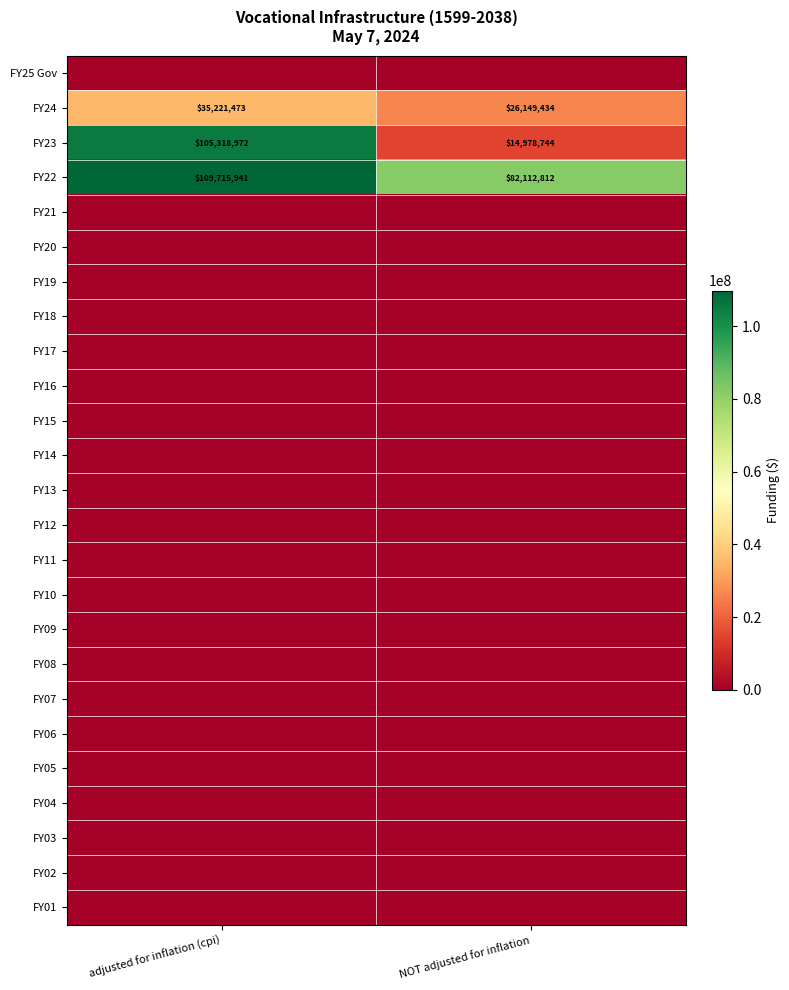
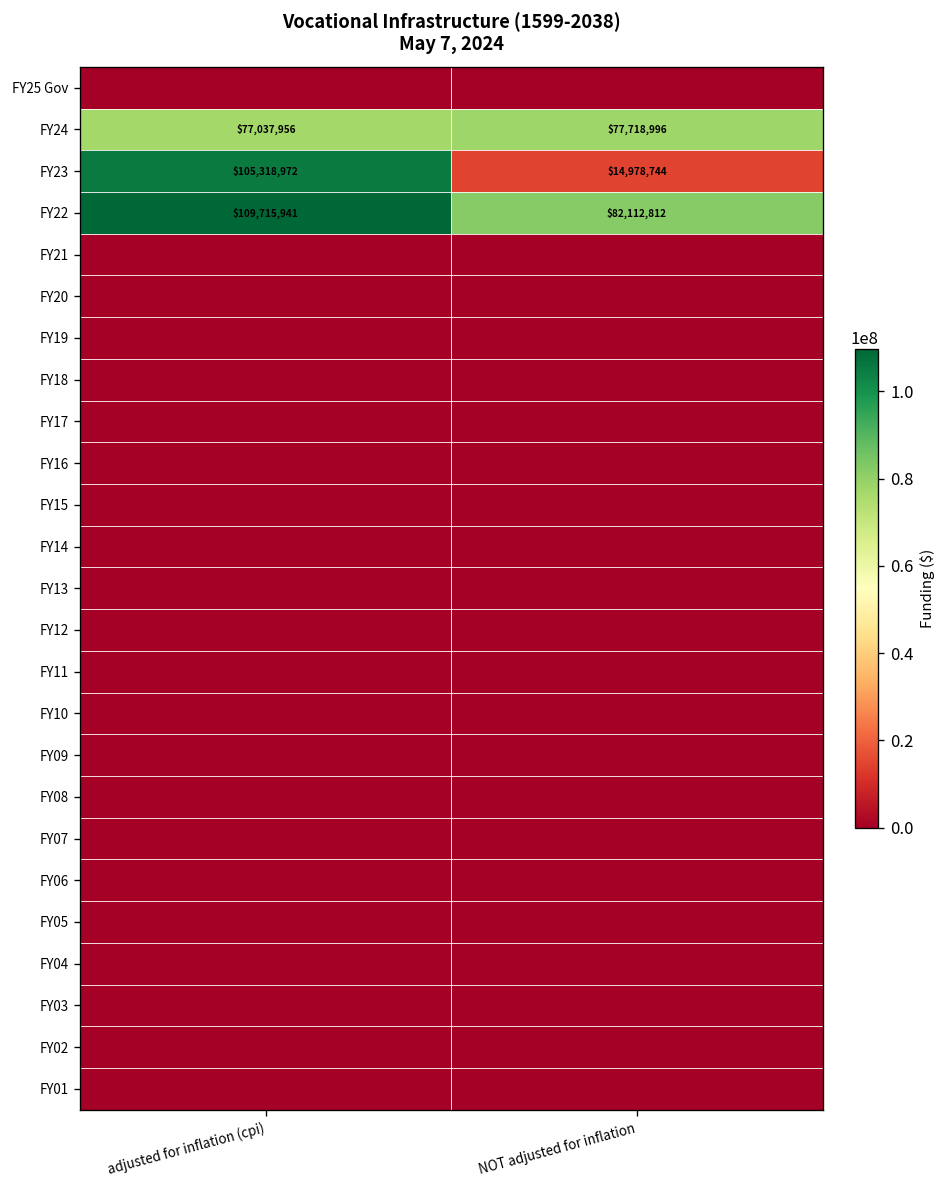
  {
    "FY24": {
-     "adjusted for inflation (cpi)": "$35,221,473",
-     "NOT adjusted for inflation": "$26,149,434"
+     "adjusted for inflation (cpi)": "$77,037,956",
+     "NOT adjusted for inflation": "$77,718,996"
    },
    "FY23": {
      "adjusted for inflation (cpi)": "$105,318,972",
      "NOT adjusted for inflation": "$14,978,744"
    },
    "FY22": {
      "adjusted for inflation (cpi)": "$109,715,941",
      "NOT adjusted for inflation": "$82,112,812"
    }
  }
